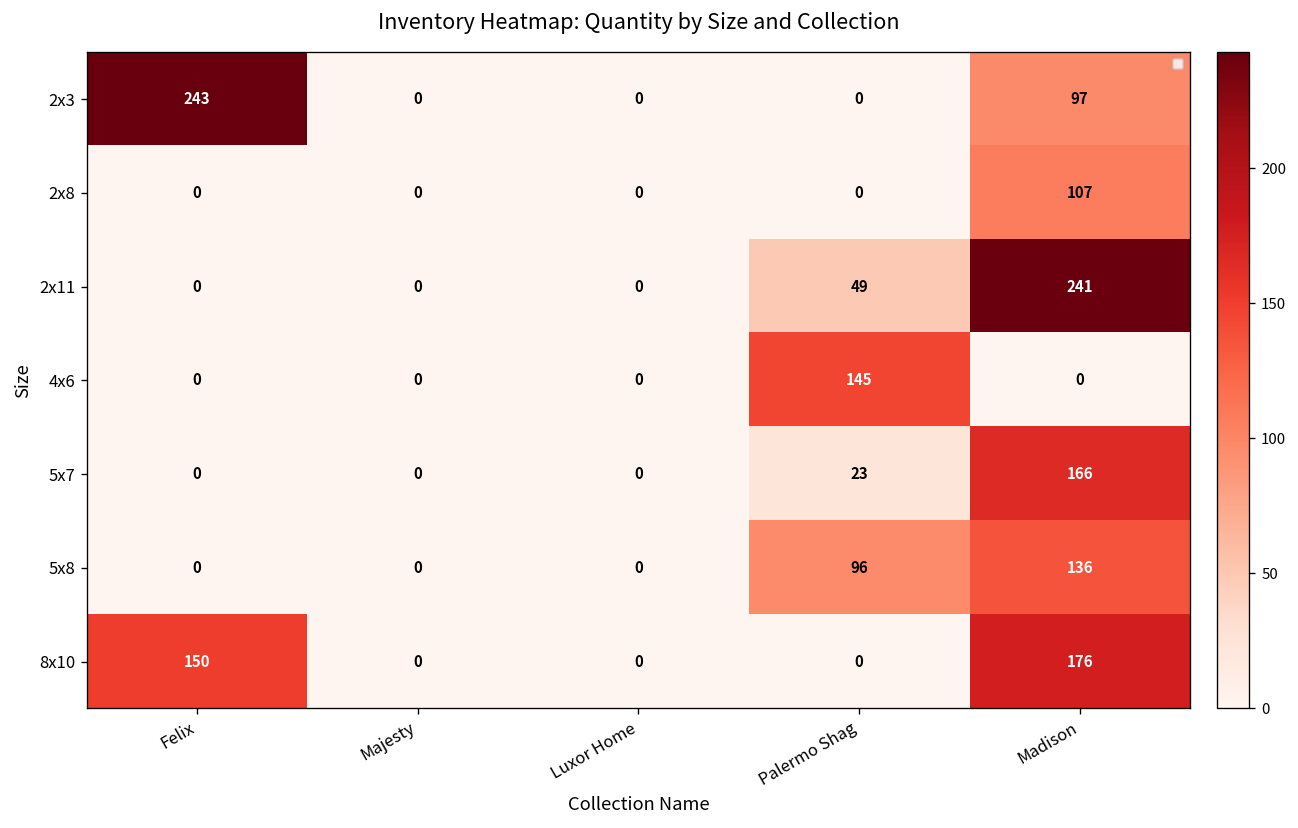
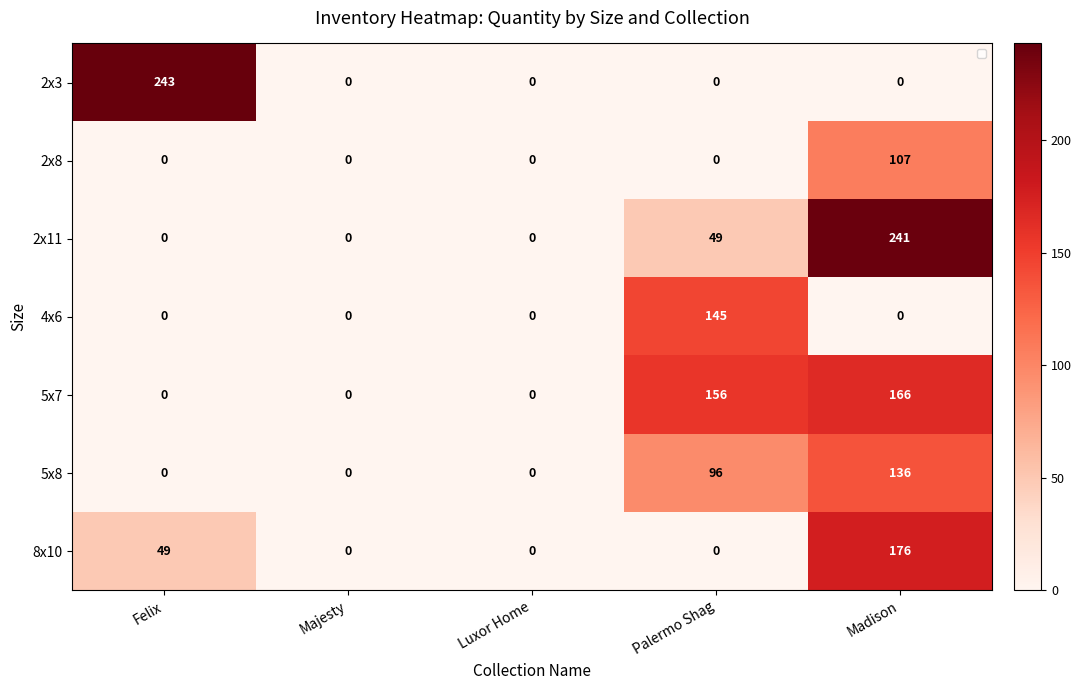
  {
    "2x3": {
      "Felix": 243,
      "Majesty": 0,
      "Luxor Home": 0,
      "Palermo Shag": 0,
-     "Madison": 97
+     "Madison": 0
    },
    "2x8": {
      "Felix": 0,
      "Majesty": 0,
      "Luxor Home": 0,
      "Palermo Shag": 0,
      "Madison": 107
    },
    "2x11": {
      "Felix": 0,
      "Majesty": 0,
      "Luxor Home": 0,
      "Palermo Shag": 49,
      "Madison": 241
    },
    "4x6": {
      "Felix": 0,
      "Majesty": 0,
      "Luxor Home": 0,
      "Palermo Shag": 145,
      "Madison": 0
    },
    "5x7": {
      "Felix": 0,
      "Majesty": 0,
      "Luxor Home": 0,
-     "Palermo Shag": 23,
+     "Palermo Shag": 156,
      "Madison": 166
    },
    "5x8": {
      "Felix": 0,
      "Majesty": 0,
      "Luxor Home": 0,
      "Palermo Shag": 96,
      "Madison": 136
    },
    "8x10": {
-     "Felix": 150,
+     "Felix": 49,
      "Majesty": 0,
      "Luxor Home": 0,
      "Palermo Shag": 0,
      "Madison": 176
    }
  }
